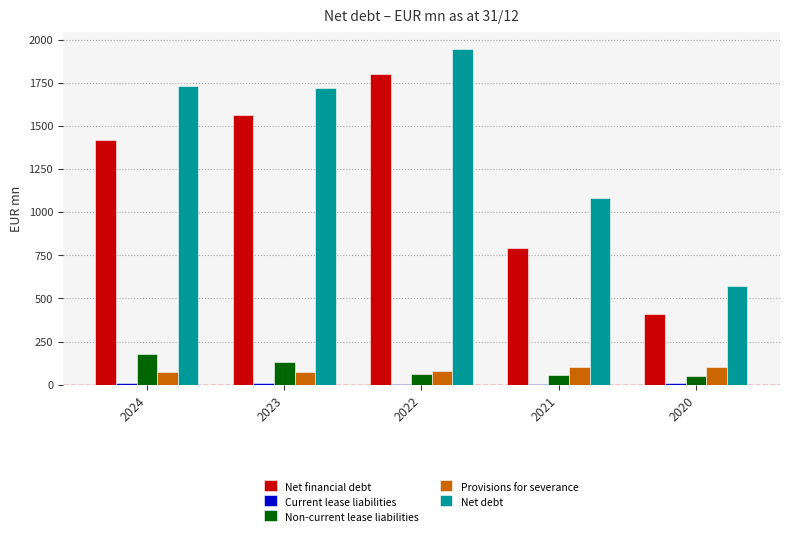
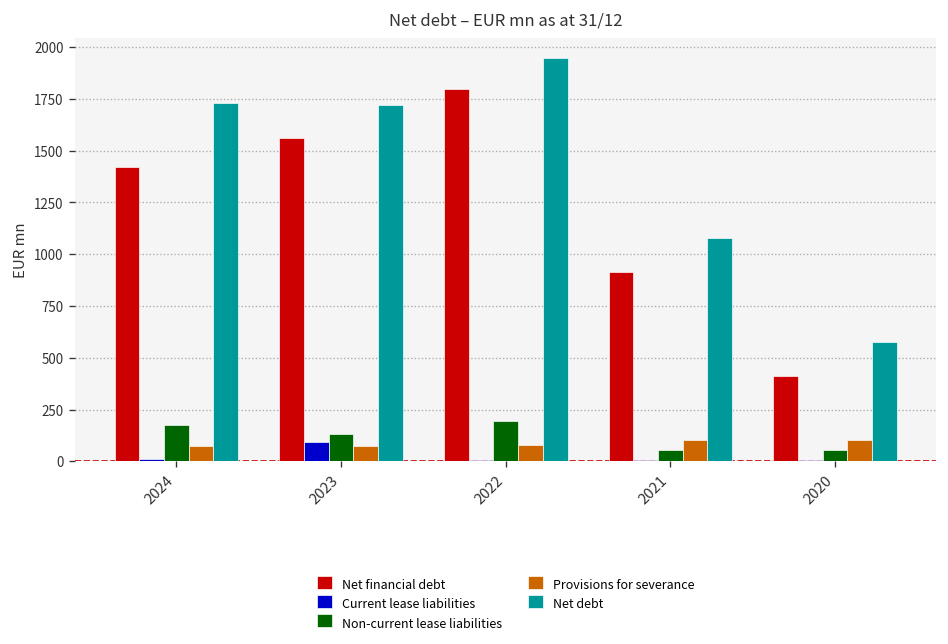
  {
    "Net financial debt": {
      "2024": 1420,
      "2023": 1560,
      "2022": 1800,
-     "2021": 790,
+     "2021": 910,
      "2020": 410
    },
    "Current lease liabilities": {
-     "2023": 10
+     "2023": 90
    },
    "Non-current lease liabilities": {
      "2024": 180,
      "2023": 130,
-     "2022": 60,
+     "2022": 200,
      "2021": 60,
      "2020": 50
    },
    "Provisions for severance": {
      "2024": 80,
      "2023": 70,
      "2022": 80,
      "2021": 100,
      "2020": 100
    },
    "Net debt": {
      "2024": 1730,
      "2023": 1720,
      "2022": 1950,
      "2021": 1080,
      "2020": 580
    }
  }
